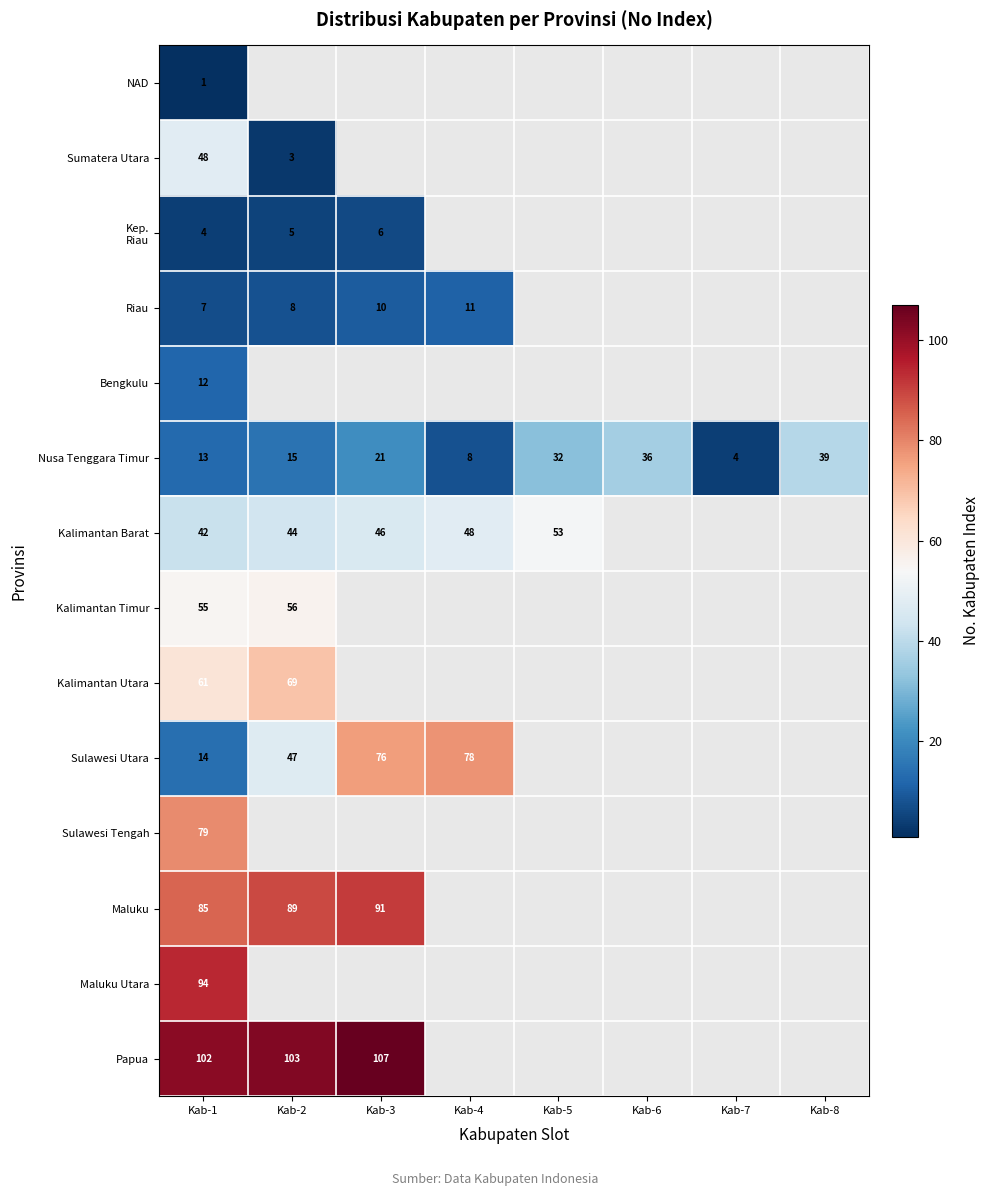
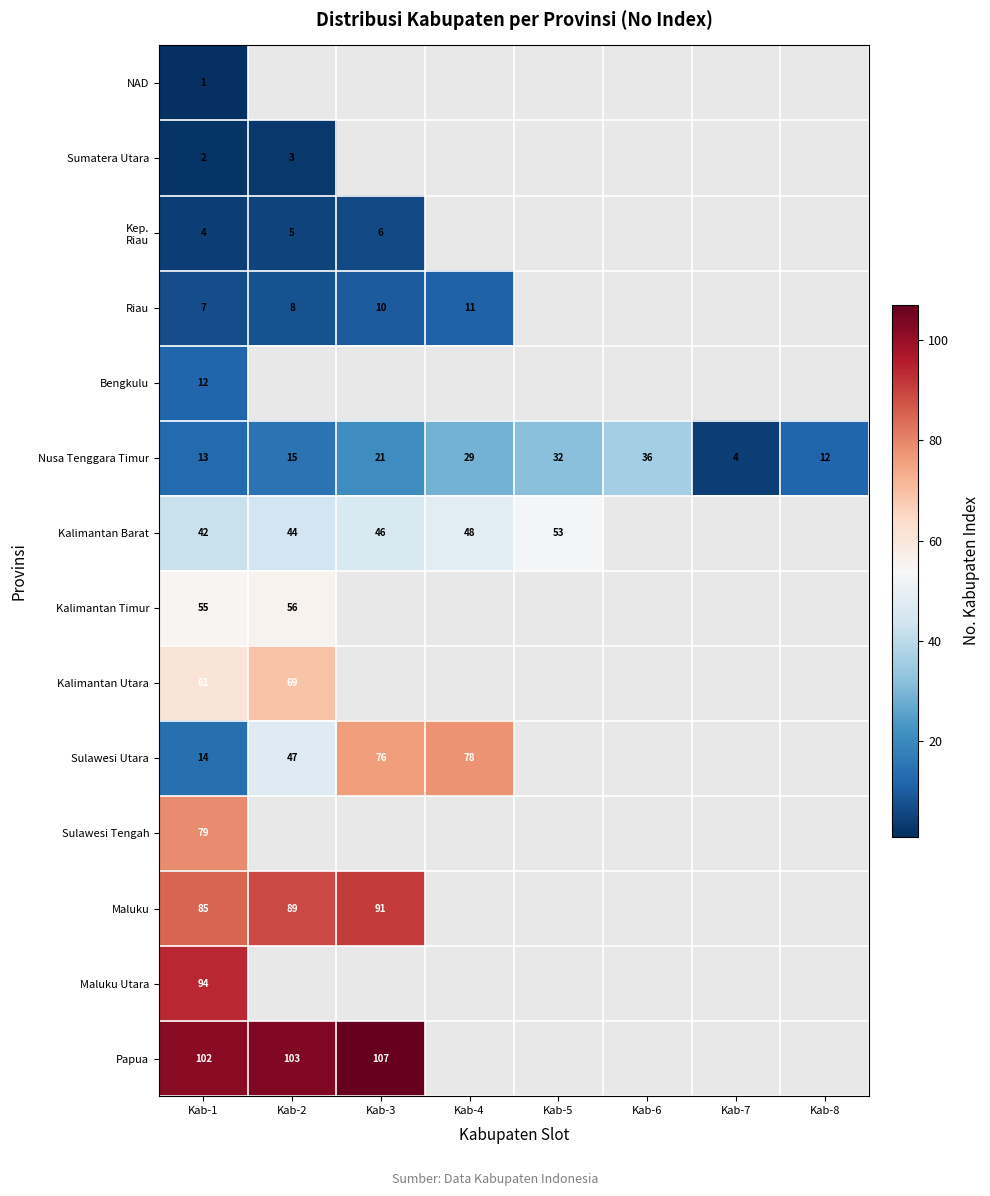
  {
    "NAD": {
      "Kab-1": 1
    },
    "Sumatera Utara": {
-     "Kab-1": 48,
+     "Kab-1": 2,
      "Kab-2": 3
    },
    "Kep. Riau": {
      "Kab-1": 4,
      "Kab-2": 5,
      "Kab-3": 6
    },
    "Riau": {
      "Kab-1": 7,
      "Kab-2": 8,
      "Kab-3": 10,
      "Kab-4": 11
    },
    "Bengkulu": {
      "Kab-1": 12
    },
    "Nusa Tenggara Timur": {
      "Kab-1": 13,
      "Kab-2": 15,
      "Kab-3": 21,
-     "Kab-4": 8,
+     "Kab-4": 29,
      "Kab-5": 32,
      "Kab-6": 36,
      "Kab-7": 4,
-     "Kab-8": 39
+     "Kab-8": 12
    },
    "Kalimantan Barat": {
      "Kab-1": 42,
      "Kab-2": 44,
      "Kab-3": 46,
      "Kab-4": 48,
      "Kab-5": 53
    },
    "Kalimantan Timur": {
      "Kab-1": 55,
      "Kab-2": 56
    },
    "Kalimantan Utara": {
      "Kab-2": 69
    },
    "Sulawesi Utara": {
      "Kab-1": 14,
      "Kab-2": 47,
      "Kab-3": 76,
      "Kab-4": 78
    },
    "Sulawesi Tengah": {
      "Kab-1": 79
    },
    "Maluku": {
      "Kab-1": 85,
      "Kab-2": 89,
      "Kab-3": 91
    },
    "Maluku Utara": {
      "Kab-1": 94
    },
    "Papua": {
      "Kab-1": 102,
      "Kab-2": 103,
      "Kab-3": 107
    }
  }
